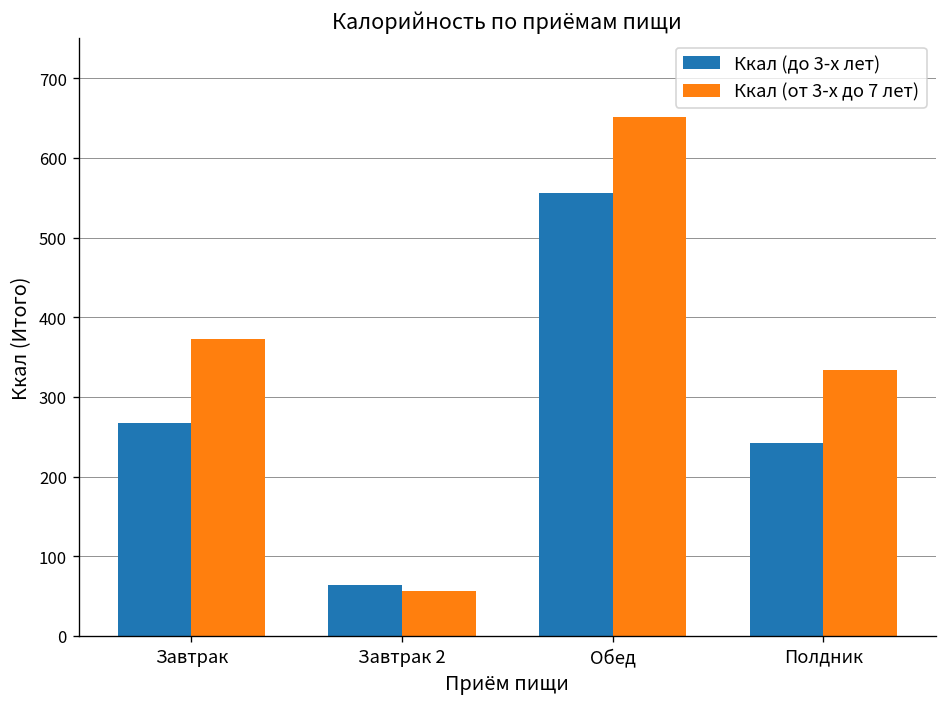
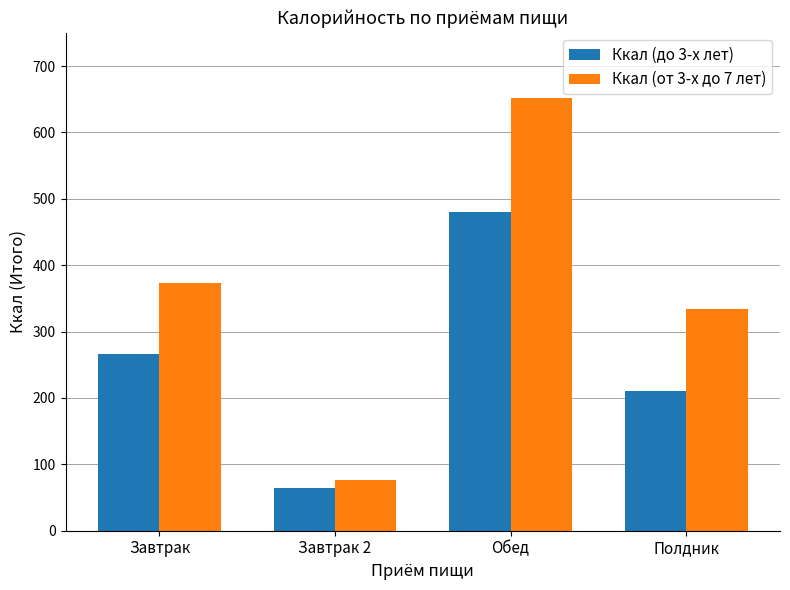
  {
    "Ккал (до 3-х лет)": {
      "Завтрак": 270,
      "Завтрак 2": 60,
-     "Обед": 560,
-     "Полдник": 240
+     "Обед": 480,
+     "Полдник": 210
    },
    "Ккал (от 3-х до 7 лет)": {
      "Завтрак": 370,
-     "Завтрак 2": 60,
+     "Завтрак 2": 80,
      "Обед": 650,
      "Полдник": 330
    }
  }
